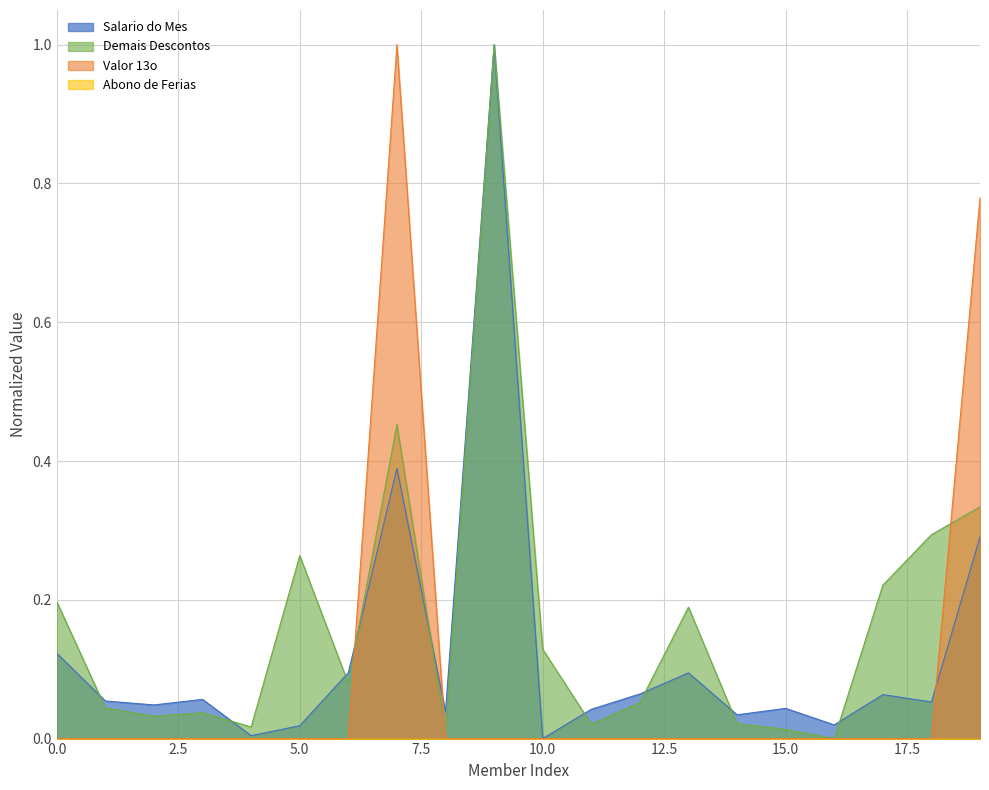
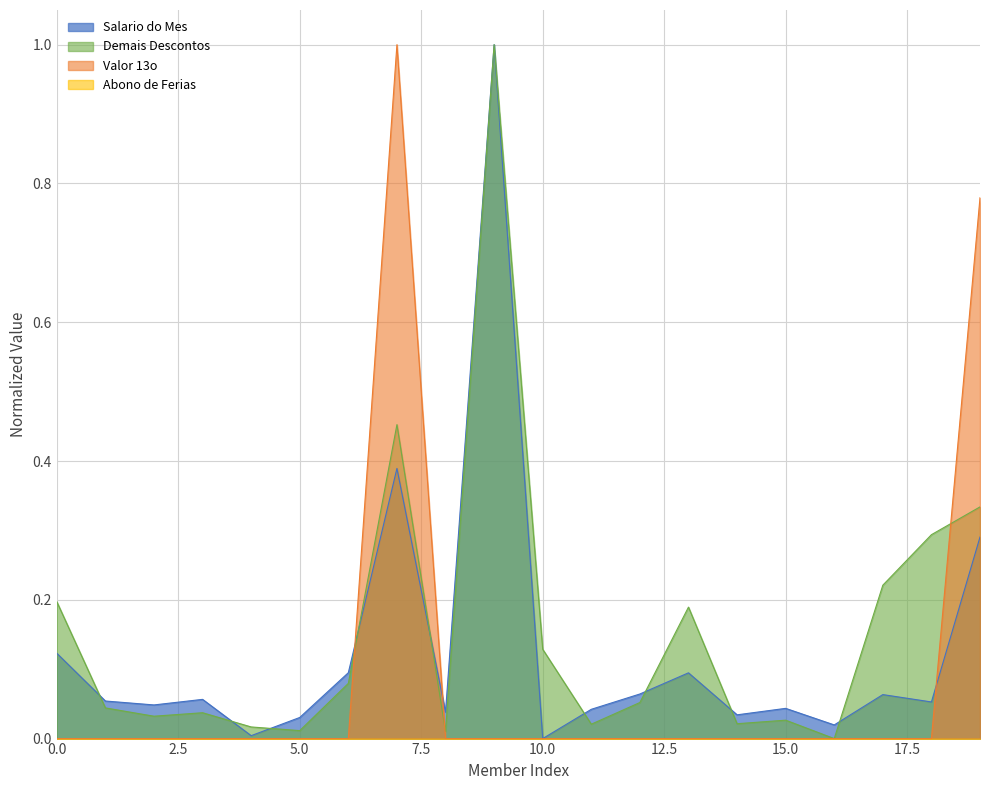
  {
    "Salario do Mes": {
      "0.0": 0.12,
-     "5.0": 0.02,
+     "5.0": 0.03,
      "15.0": 0.04
    },
    "Demais Descontos": {
      "0.0": 0.20,
-     "5.0": 0.26,
+     "5.0": 0.01,
      "10.0": 0.13,
-     "15.0": 0.01
+     "15.0": 0.03
    }
  }
